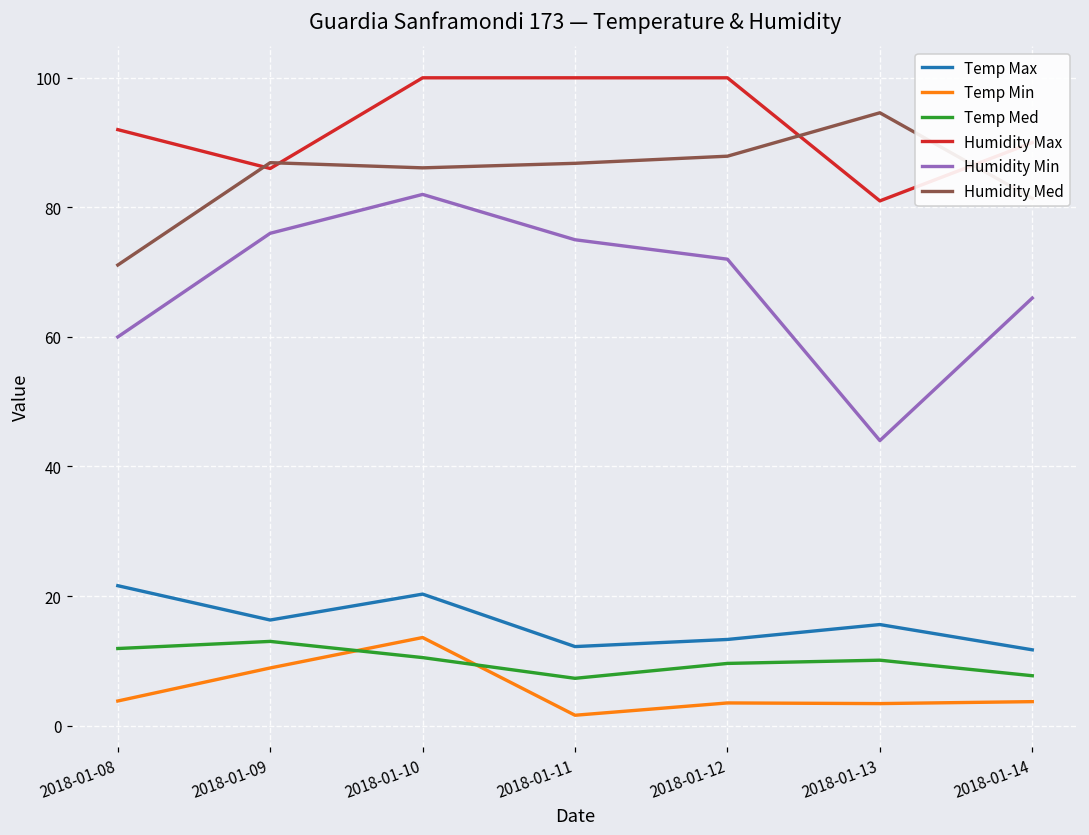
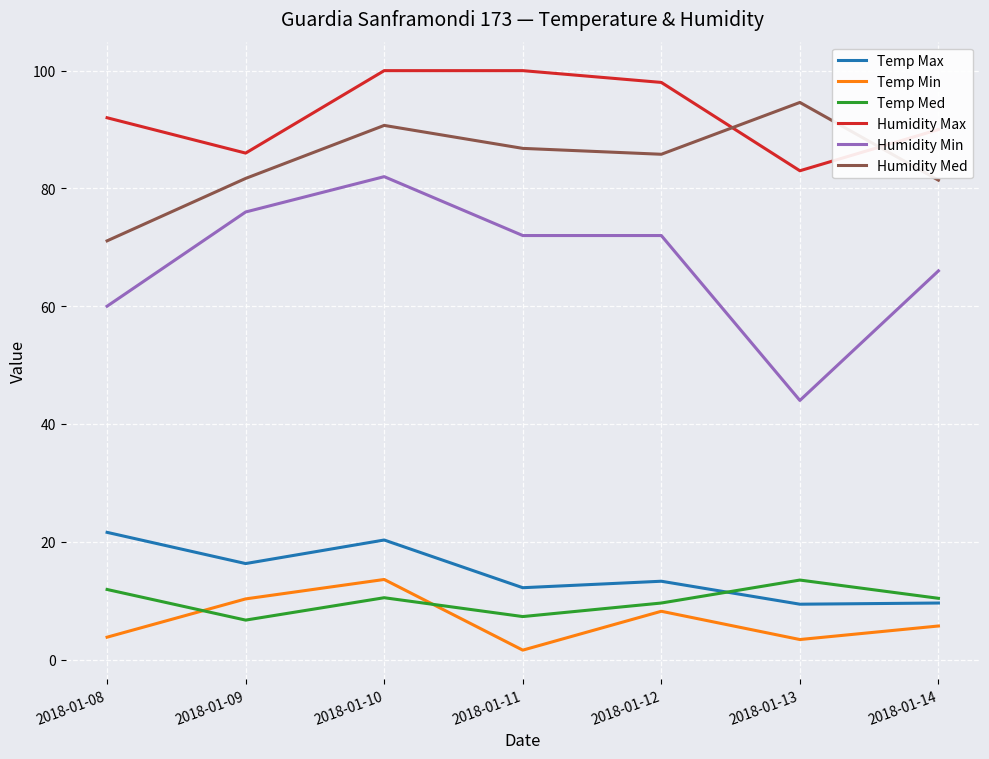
  {
    "Temp Max": {
      "2018-01-08": 22,
      "2018-01-09": 16,
      "2018-01-10": 20,
      "2018-01-11": 12,
      "2018-01-12": 13,
-     "2018-01-13": 16,
-     "2018-01-14": 12
+     "2018-01-13": 9,
+     "2018-01-14": 10
    },
    "Temp Min": {
      "2018-01-08": 4,
-     "2018-01-09": 9,
+     "2018-01-09": 10,
      "2018-01-10": 14,
      "2018-01-11": 2,
-     "2018-01-12": 4,
+     "2018-01-12": 8,
      "2018-01-13": 3,
-     "2018-01-14": 4
+     "2018-01-14": 6
    },
    "Temp Med": {
      "2018-01-08": 12,
-     "2018-01-09": 13,
+     "2018-01-09": 7,
      "2018-01-10": 11,
      "2018-01-11": 7,
      "2018-01-12": 10,
-     "2018-01-13": 10,
-     "2018-01-14": 8
+     "2018-01-13": 14,
+     "2018-01-14": 10
    },
    "Humidity Max": {
      "2018-01-08": 92,
      "2018-01-09": 86,
      "2018-01-10": 100,
      "2018-01-11": 100,
-     "2018-01-12": 100,
-     "2018-01-13": 81
+     "2018-01-12": 98,
+     "2018-01-13": 83
    },
    "Humidity Min": {
      "2018-01-08": 60,
      "2018-01-09": 76,
      "2018-01-10": 82,
-     "2018-01-11": 75,
+     "2018-01-11": 72,
      "2018-01-12": 72,
      "2018-01-13": 44,
      "2018-01-14": 66
    },
    "Humidity Med": {
      "2018-01-08": 71,
-     "2018-01-09": 87,
-     "2018-01-10": 86,
+     "2018-01-09": 82,
+     "2018-01-10": 91,
      "2018-01-11": 87,
-     "2018-01-12": 88,
+     "2018-01-12": 86,
      "2018-01-13": 95,
      "2018-01-14": 81
    }
  }
